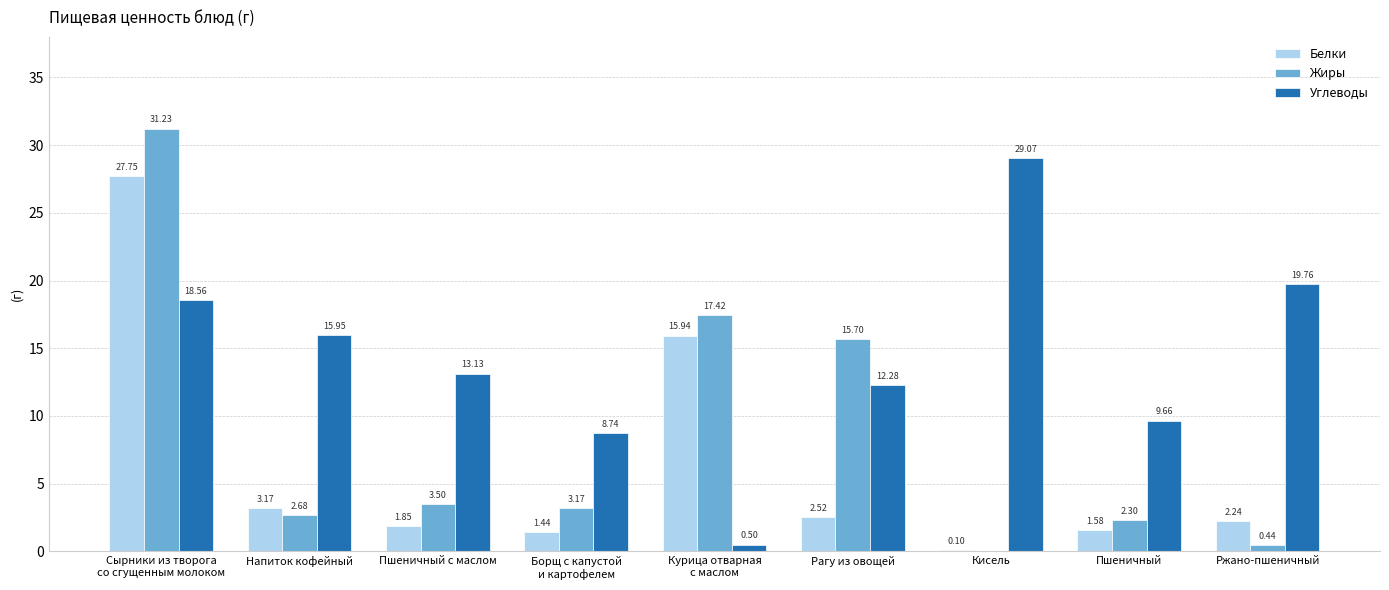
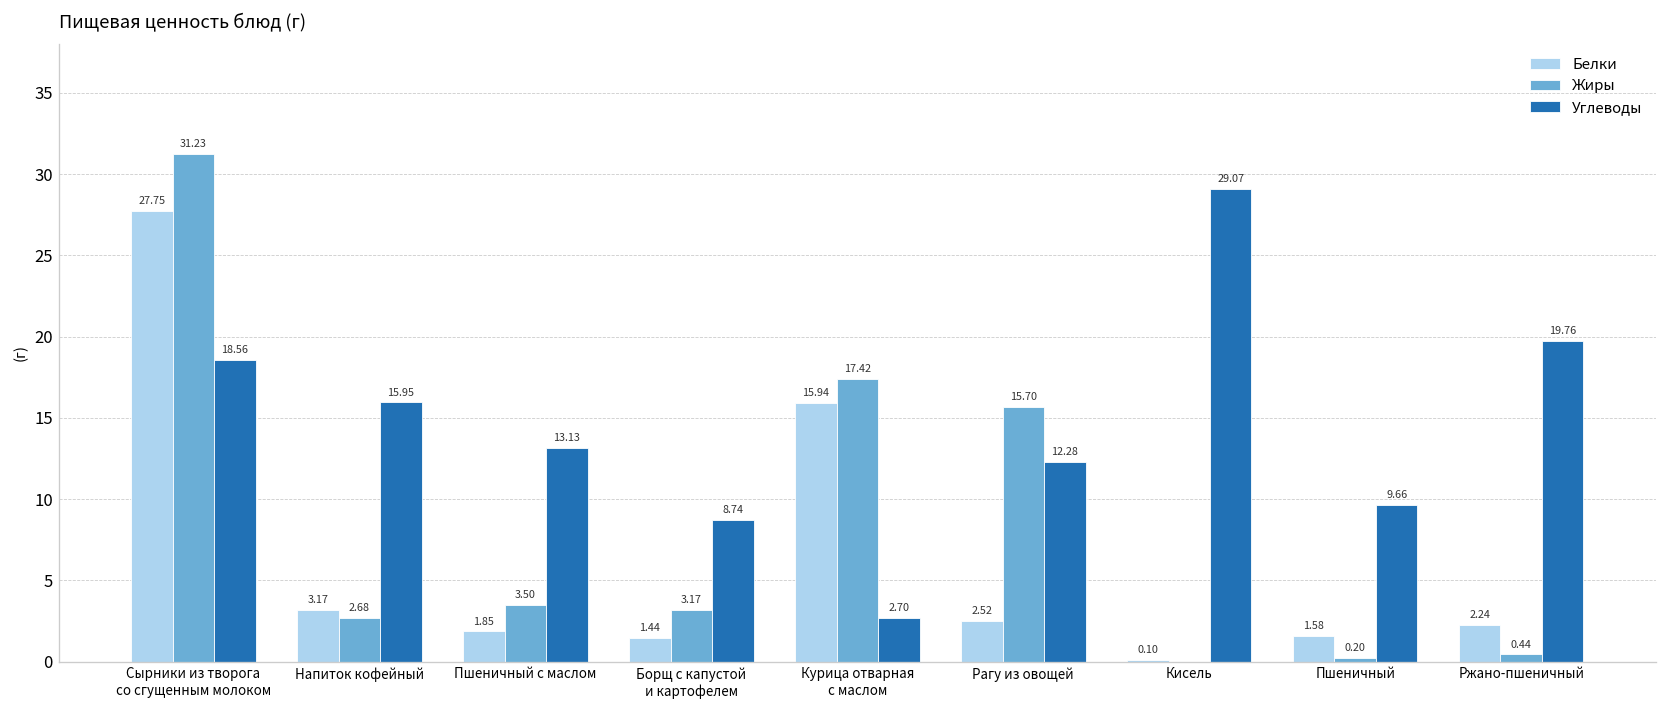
  {
    "Белки": {
      "Сырники из творога со сгущенным молоком": 27.75,
      "Напиток кофейный": 3.17,
      "Пшеничный с маслом": 1.85,
      "Борщ с капустой и картофелем": 1.44,
      "Курица отварная с маслом": 15.94,
      "Рагу из овощей": 2.52,
      "Кисель": 0.10,
      "Пшеничный": 1.58,
      "Ржано-пшеничный": 2.24
    },
    "Жиры": {
      "Сырники из творога со сгущенным молоком": 31.23,
      "Напиток кофейный": 2.68,
      "Пшеничный с маслом": 3.50,
      "Борщ с капустой и картофелем": 3.17,
      "Курица отварная с маслом": 17.42,
      "Рагу из овощей": 15.70,
-     "Пшеничный": 2.30,
+     "Пшеничный": 0.20,
      "Ржано-пшеничный": 0.44
    },
    "Углеводы": {
      "Сырники из творога со сгущенным молоком": 18.56,
      "Напиток кофейный": 15.95,
      "Пшеничный с маслом": 13.13,
      "Борщ с капустой и картофелем": 8.74,
-     "Курица отварная с маслом": 0.50,
+     "Курица отварная с маслом": 2.70,
      "Рагу из овощей": 12.28,
      "Кисель": 29.07,
      "Пшеничный": 9.66,
      "Ржано-пшеничный": 19.76
    }
  }
